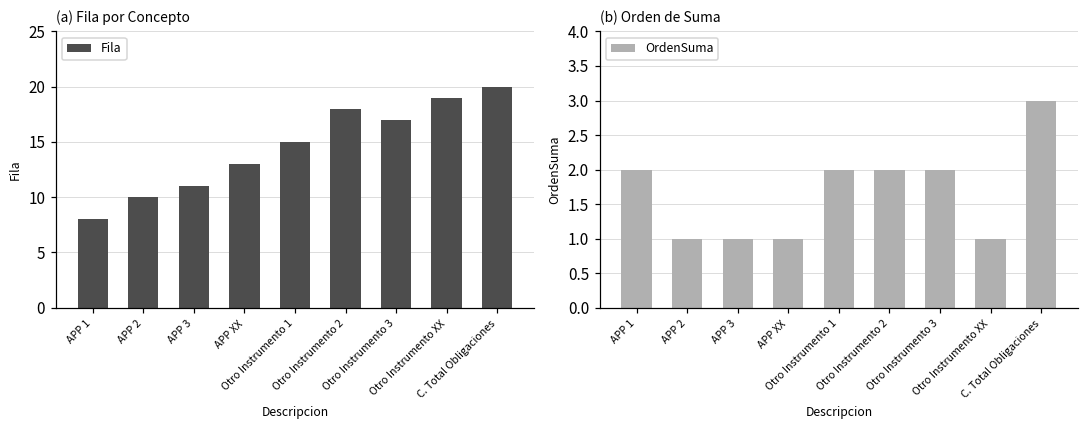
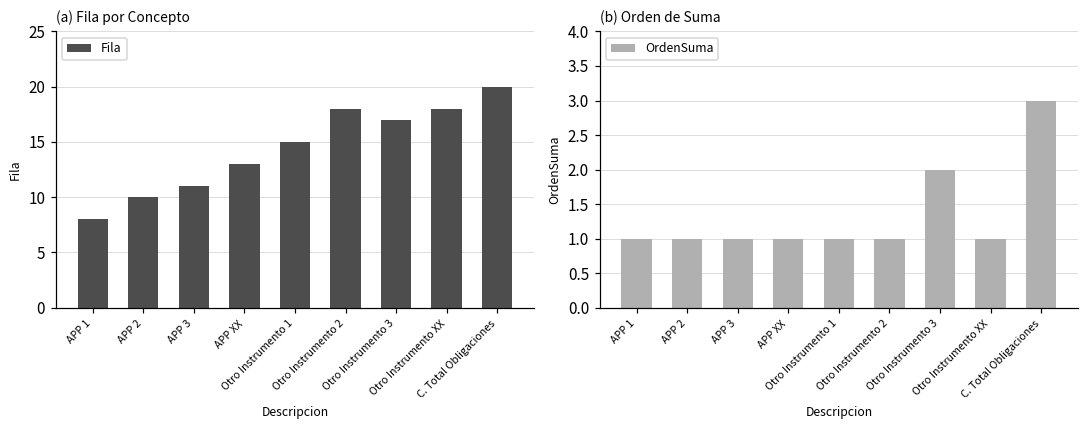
  {
    "(a) Fila por Concepto": {
      "APP 1": 8,
      "APP 2": 10,
      "APP 3": 11,
      "APP XX": 13,
      "Otro Instrumento 1": 15,
      "Otro Instrumento 2": 18,
      "Otro Instrumento 3": 17,
-     "Otro Instrumento XX": 19,
+     "Otro Instrumento XX": 18,
      "C. Total Obligaciones": 20
    },
    "(b) Orden de Suma": {
-     "APP 1": 2,
+     "APP 1": 1,
      "APP 2": 1,
      "APP 3": 1,
      "APP XX": 1,
-     "Otro Instrumento 1": 2,
-     "Otro Instrumento 2": 2,
+     "Otro Instrumento 1": 1,
+     "Otro Instrumento 2": 1,
      "Otro Instrumento 3": 2,
      "Otro Instrumento XX": 1,
      "C. Total Obligaciones": 3
    }
  }
